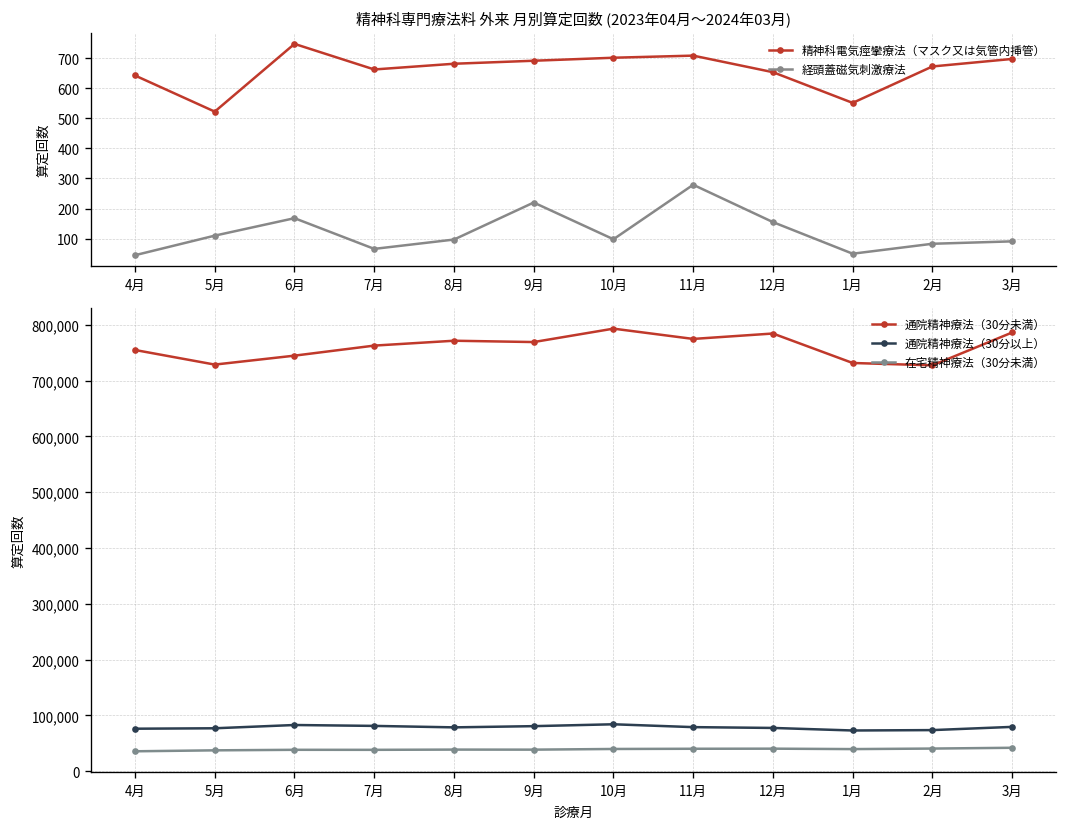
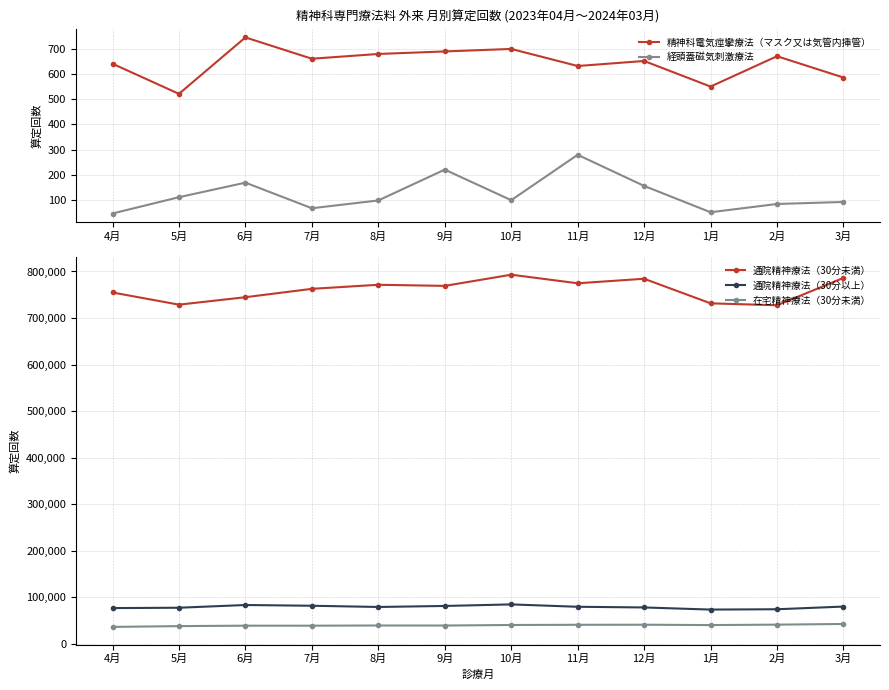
  {
    "精神科専門療法料 外来 月別算定回数 (2023年04月～2024年03月)": {
      "精神科電気痙攣療法（マスク又は気管内挿管）": {
        "4月": 640,
        "5月": 520,
        "6月": 750,
        "7月": 660,
        "8月": 680,
        "9月": 690,
        "10月": 700,
-       "11月": 710,
+       "11月": 630,
        "12月": 650,
        "1月": 550,
        "2月": 670,
-       "3月": 700
+       "3月": 590
      },
      "経頭蓋磁気刺激療法": {
        "4月": 50,
        "5月": 110,
        "6月": 170,
        "7月": 70,
        "8月": 100,
        "9月": 220,
        "10月": 100,
        "11月": 280,
        "12月": 160,
        "1月": 50,
        "2月": 80,
        "3月": 90
      }
    }
  }
